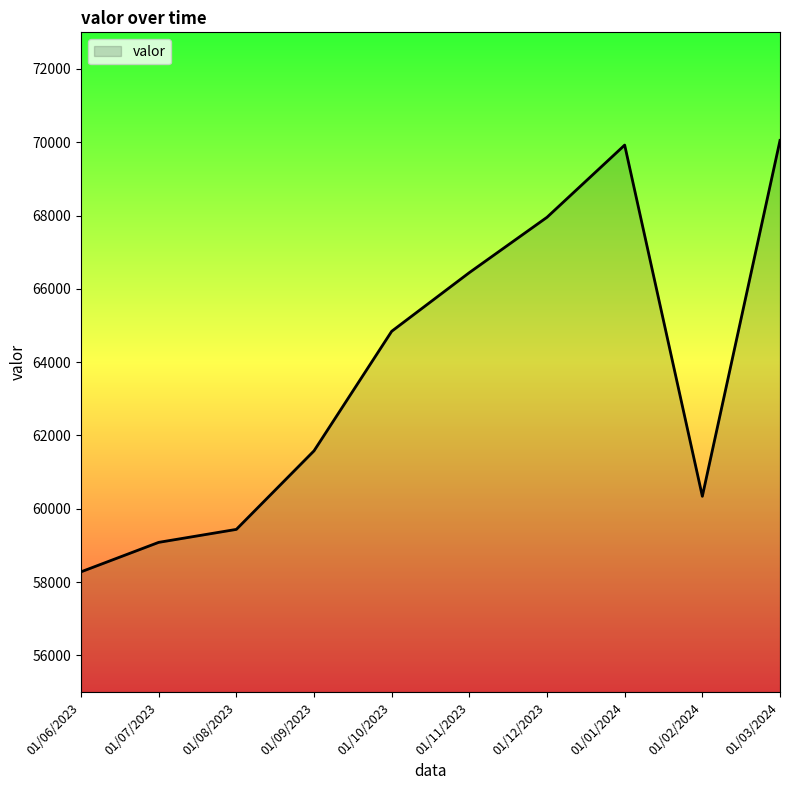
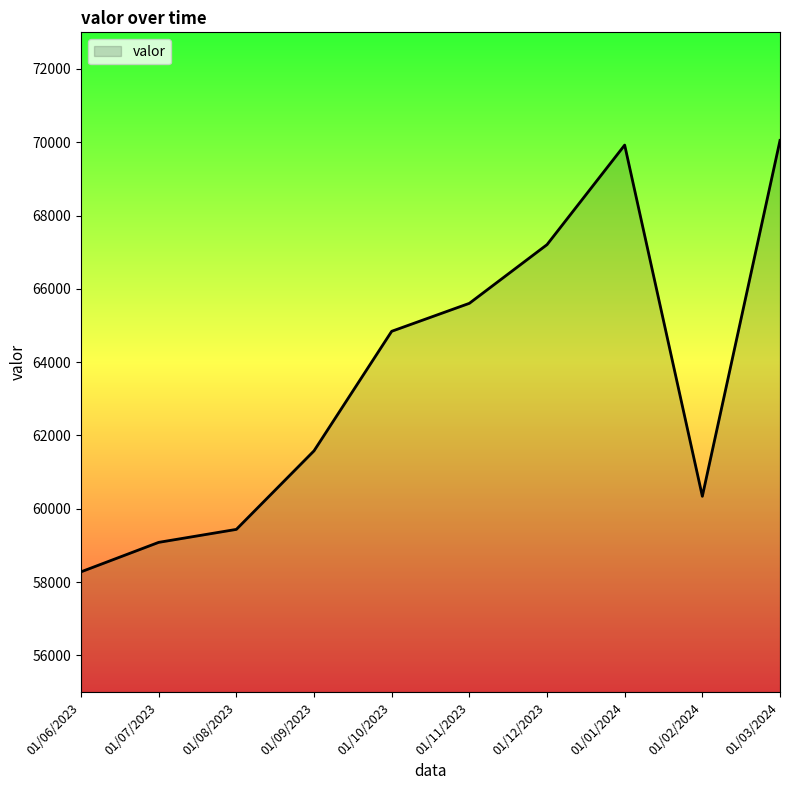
  {
    "01/06/2023": 58300,
    "01/07/2023": 59100,
    "01/08/2023": 59400,
    "01/09/2023": 61600,
    "01/10/2023": 64800,
-   "01/11/2023": 66400,
-   "01/12/2023": 68000,
+   "01/11/2023": 65600,
+   "01/12/2023": 67200,
    "01/01/2024": 69900,
    "01/02/2024": 60300,
    "01/03/2024": 70100
  }
